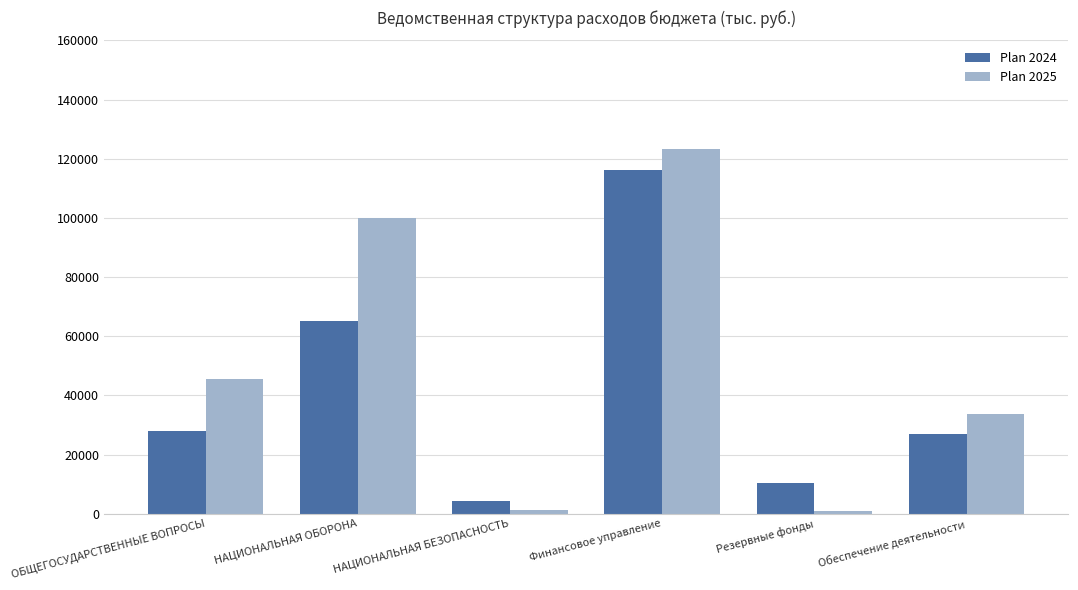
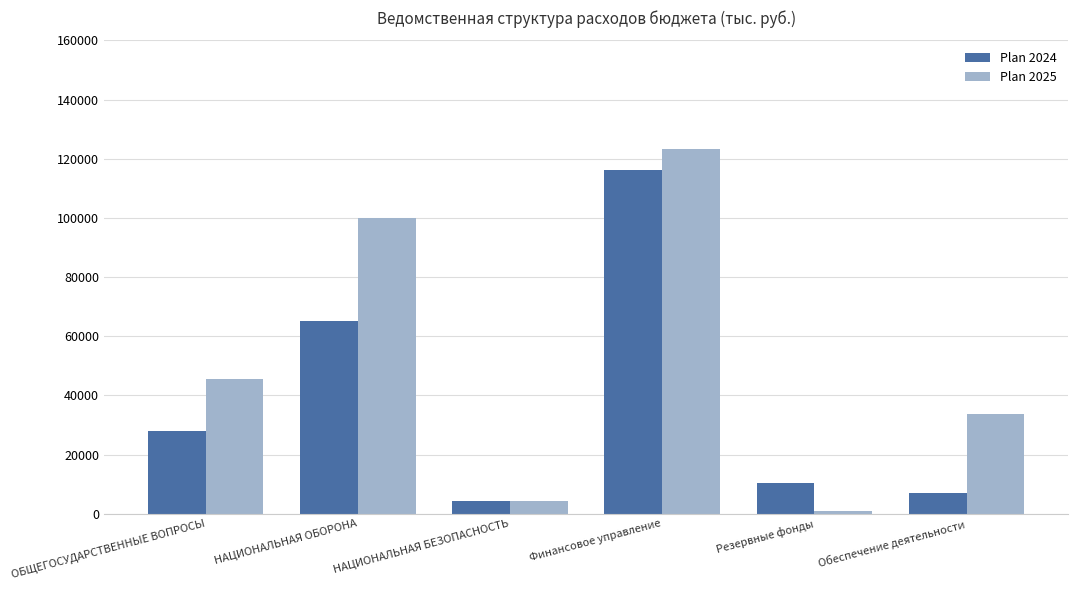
  {
    "Plan 2024": {
      "ОБЩЕГОСУДАРСТВЕННЫЕ ВОПРОСЫ": 28000,
      "НАЦИОНАЛЬНАЯ ОБОРОНА": 65000,
      "НАЦИОНАЛЬНАЯ БЕЗОПАСНОСТЬ": 4000,
      "Финансовое управление": 116000,
      "Резервные фонды": 10000,
-     "Обеспечение деятельности": 27000
+     "Обеспечение деятельности": 7000
    },
    "Plan 2025": {
      "ОБЩЕГОСУДАРСТВЕННЫЕ ВОПРОСЫ": 46000,
      "НАЦИОНАЛЬНАЯ ОБОРОНА": 100000,
-     "НАЦИОНАЛЬНАЯ БЕЗОПАСНОСТЬ": 1000,
+     "НАЦИОНАЛЬНАЯ БЕЗОПАСНОСТЬ": 4000,
      "Финансовое управление": 123000,
      "Резервные фонды": 1000,
      "Обеспечение деятельности": 34000
    }
  }
